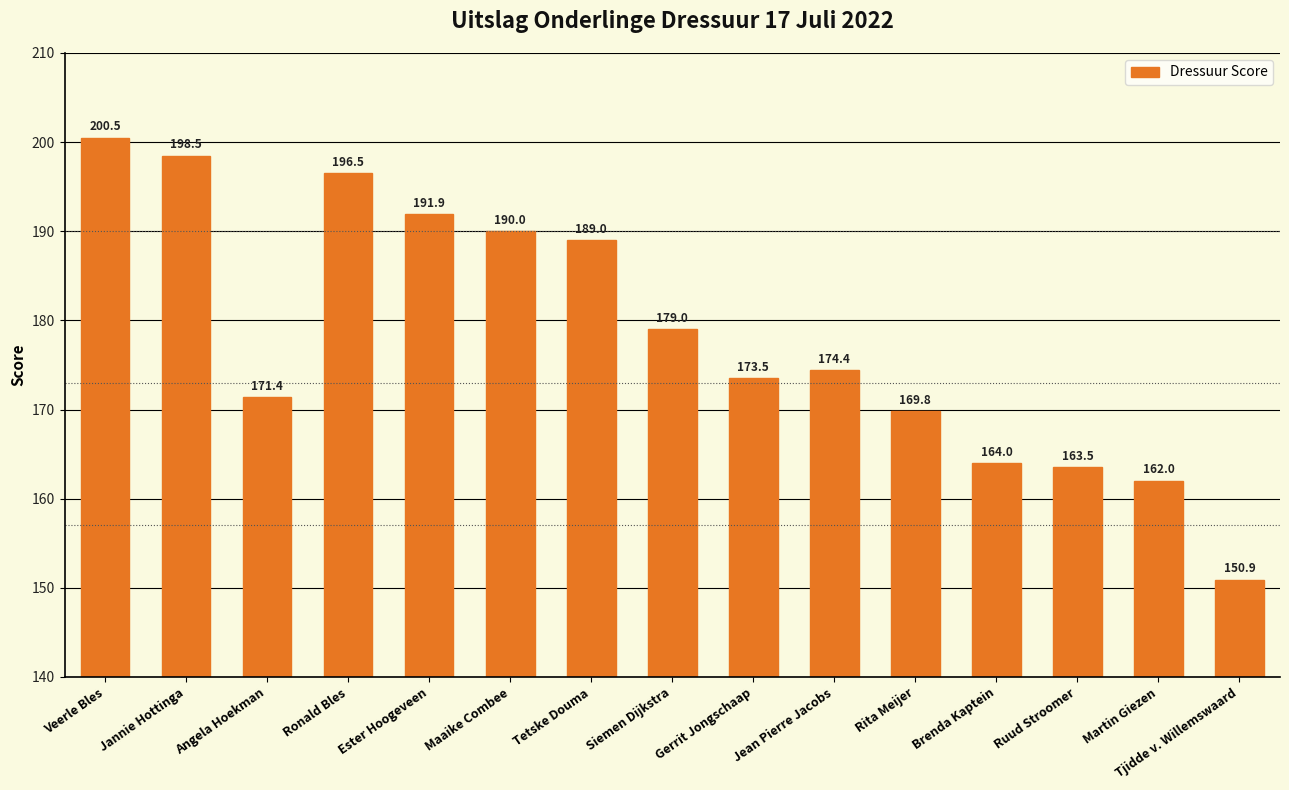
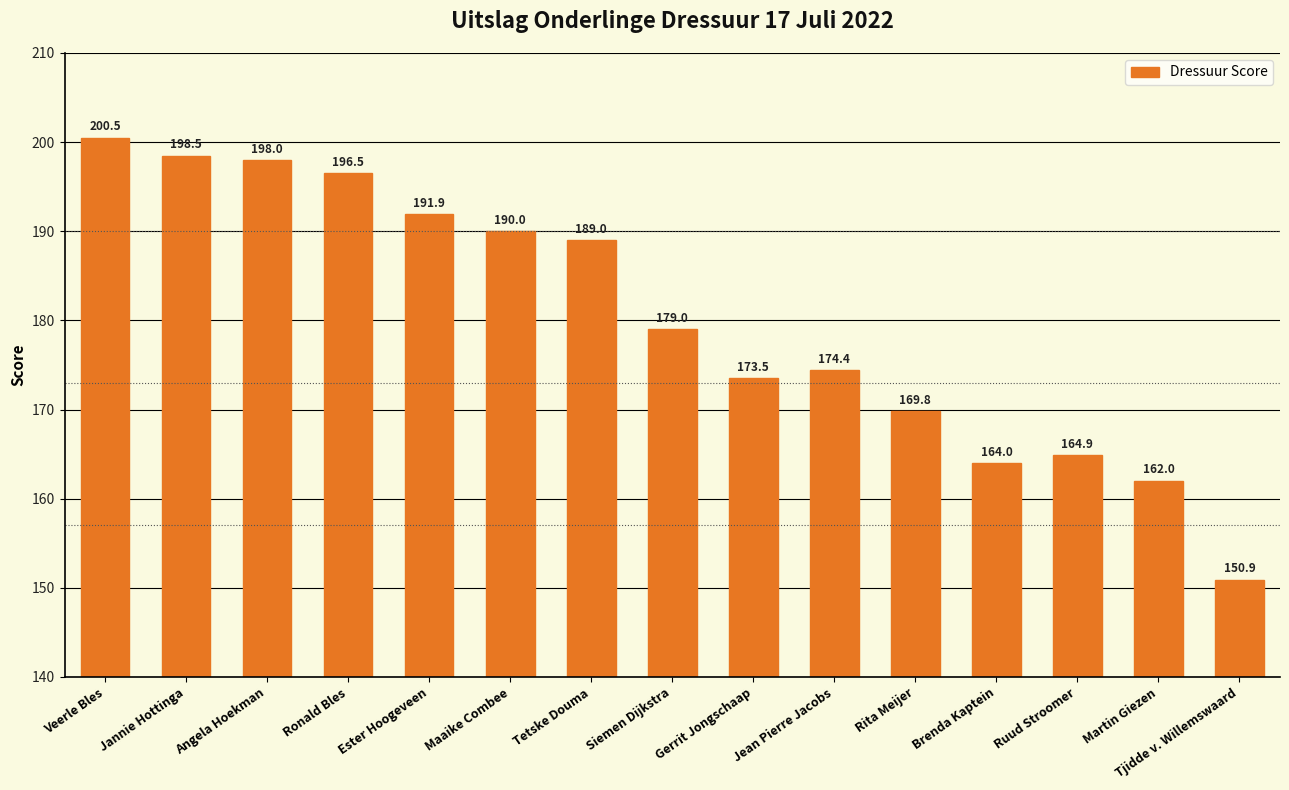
  {
    "Veerle Bles": 200.5,
    "Jannie Hottinga": 198.5,
-   "Angela Hoekman": 171.4,
+   "Angela Hoekman": 198.0,
    "Ronald Bles": 196.5,
    "Ester Hoogeveen": 191.9,
    "Maaike Combee": 190.0,
    "Tetske Douma": 189.0,
    "Siemen Dijkstra": 179.0,
    "Gerrit Jongschaap": 173.5,
    "Jean Pierre Jacobs": 174.4,
    "Rita Meijer": 169.8,
    "Brenda Kaptein": 164.0,
-   "Ruud Stroomer": 163.5,
+   "Ruud Stroomer": 164.9,
    "Martin Giezen": 162.0,
    "Tjidde v. Willemswaard": 150.9
  }
